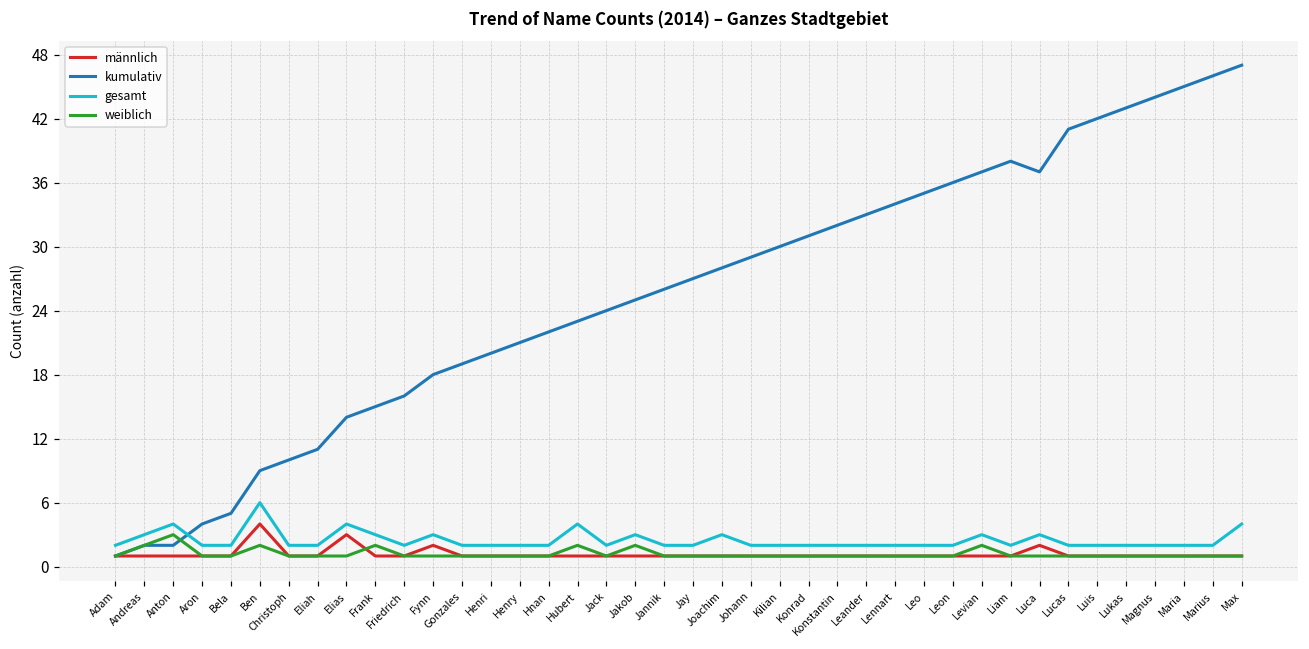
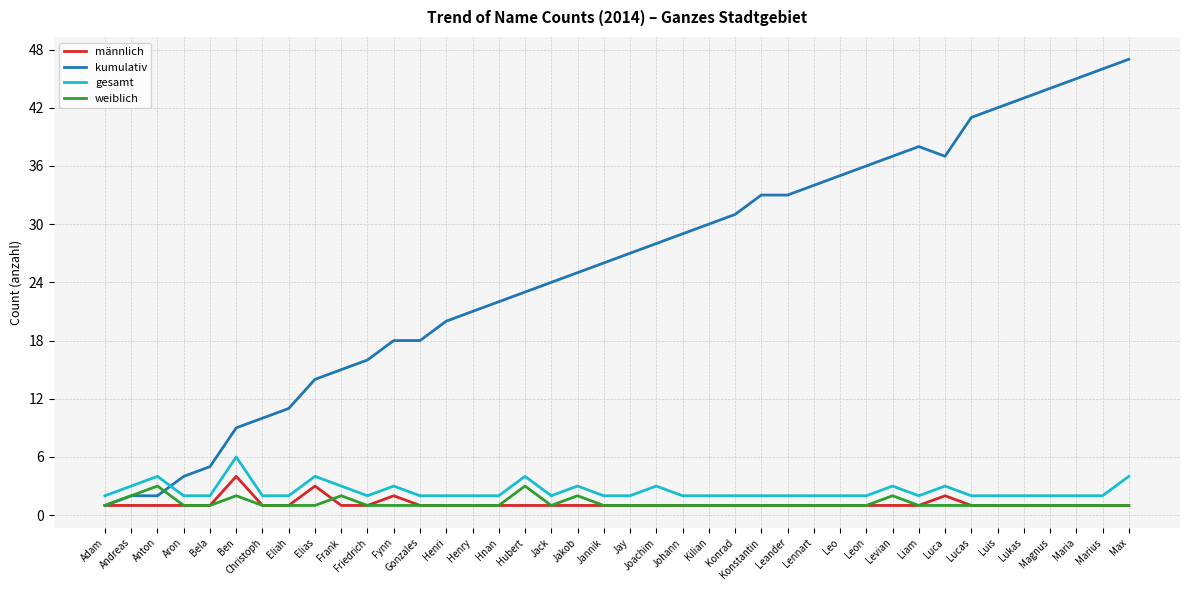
  {
    "männlich": {
      "Andreas": 1,
      "Anton": 1,
      "Ben": 4,
      "Elias": 3,
      "Frank": 1,
      "Fynn": 2,
      "Hubert": 1,
      "Jakob": 1,
      "Levian": 1,
      "Luca": 2
    },
    "kumulativ": {
      "Anton": 2,
      "Aron": 4,
      "Bela": 5,
      "Ben": 9,
      "Christoph": 10,
      "Eliah": 11,
      "Elias": 14,
      "Frank": 15,
      "Friedrich": 16,
      "Fynn": 18,
-     "Gonzales": 19,
+     "Gonzales": 18,
      "Henri": 20,
      "Henry": 21,
      "Hnan": 22,
      "Hubert": 23,
      "Jack": 24,
      "Jakob": 25,
      "Jannik": 26,
      "Jay": 27,
      "Joachim": 28,
      "Johann": 29,
      "Kilian": 30,
      "Konrad": 31,
-     "Konstantin": 32,
+     "Konstantin": 33,
      "Leander": 33,
      "Lennart": 34,
      "Leo": 35,
      "Leon": 36,
      "Levian": 37,
      "Liam": 38,
      "Luca": 37,
      "Lucas": 41,
      "Luis": 42,
      "Lukas": 43,
      "Magnus": 44,
      "Maria": 45,
      "Marius": 46,
      "Max": 47
    },
    "gesamt": {
      "Adam": 2,
      "Andreas": 3,
      "Anton": 4,
      "Aron": 2,
      "Bela": 2,
      "Ben": 6,
      "Christoph": 2,
      "Eliah": 2,
      "Elias": 4,
      "Frank": 3,
      "Friedrich": 2,
      "Fynn": 3,
      "Gonzales": 2,
      "Henri": 2,
      "Henry": 2,
      "Hnan": 2,
      "Hubert": 4,
      "Jack": 2,
      "Jakob": 3,
      "Jannik": 2,
      "Jay": 2,
      "Joachim": 3,
      "Johann": 2,
      "Kilian": 2,
      "Konrad": 2,
      "Konstantin": 2,
      "Leander": 2,
      "Lennart": 2,
      "Leo": 2,
      "Leon": 2,
      "Levian": 3,
      "Liam": 2,
      "Luca": 3,
      "Lucas": 2,
      "Luis": 2,
      "Lukas": 2,
      "Magnus": 2,
      "Maria": 2,
      "Marius": 2,
      "Max": 4
    },
    "weiblich": {
      "Anton": 3,
      "Ben": 2,
      "Elias": 1,
      "Frank": 2,
      "Fynn": 1,
-     "Hubert": 2,
+     "Hubert": 3,
      "Jakob": 2,
      "Levian": 2,
      "Luca": 1
    }
  }
